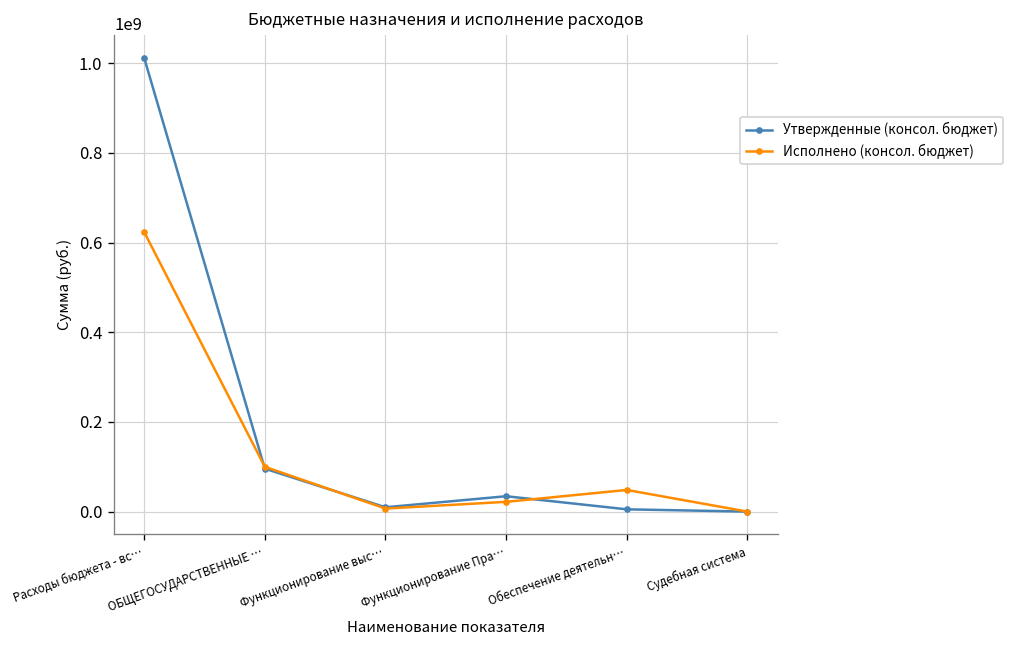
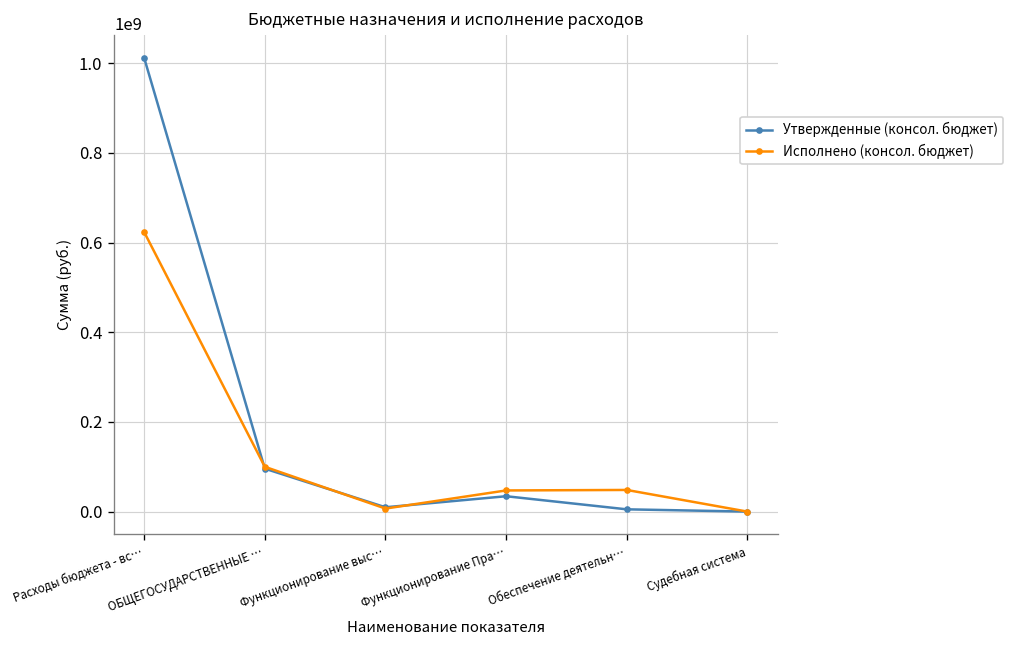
  {
    "Утвержденные (консол. бюджет)": {
      "Расходы бюджета - вс…": 1010000000,
      "Функционирование Пра…": 30000000,
      "Обеспечение деятельн…": 10000000
    },
    "Исполнено (консол. бюджет)": {
      "Расходы бюджета - вс…": 620000000,
-     "Функционирование Пра…": 20000000,
+     "Функционирование Пра…": 50000000,
      "Обеспечение деятельн…": 50000000
    }
  }
